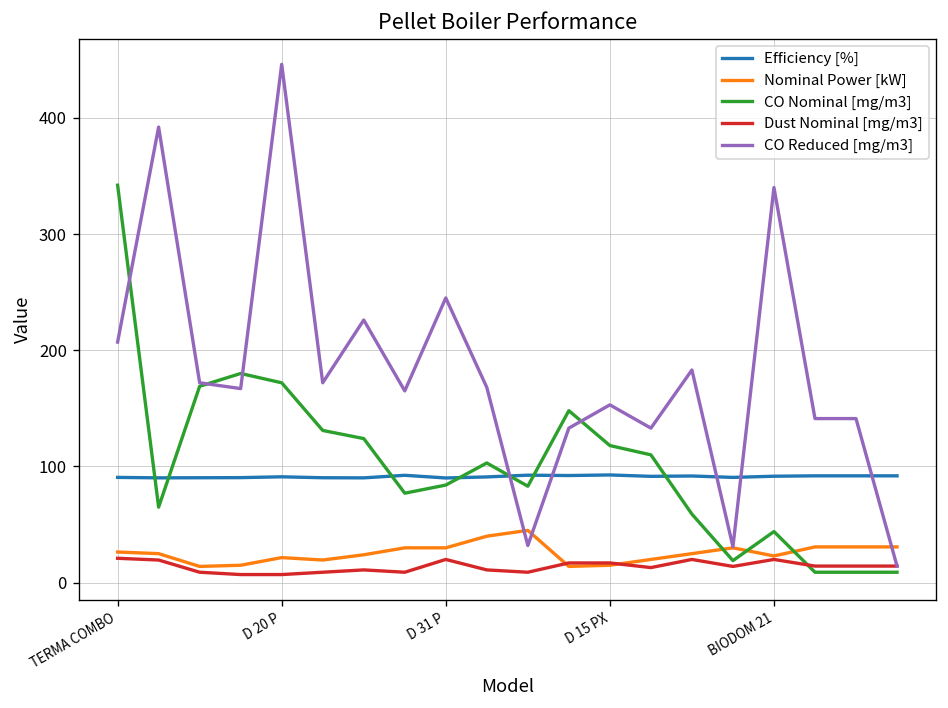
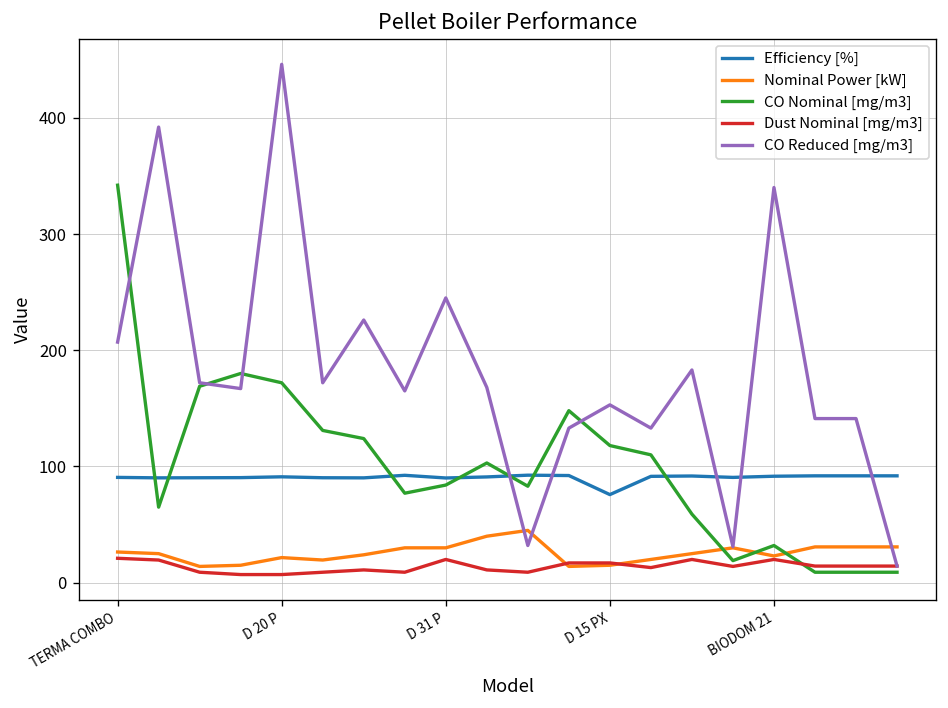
  {
    "Efficiency [%]": {
      "TERMA COMBO": 90,
      "D 20 P": 90,
      "D 31 P": 90,
-     "D 15 PX": 90,
+     "D 15 PX": 80,
      "BIODOM 21": 90
    },
    "Nominal Power [kW]": {
      "TERMA COMBO": 30,
      "D 20 P": 20,
      "D 31 P": 30,
      "BIODOM 21": 20
    },
    "CO Nominal [mg/m3]": {
      "TERMA COMBO": 340,
      "D 20 P": 170,
      "D 31 P": 80,
      "D 15 PX": 120,
-     "BIODOM 21": 40
+     "BIODOM 21": 30
    },
    "Dust Nominal [mg/m3]": {
      "TERMA COMBO": 20,
      "D 20 P": 10,
      "D 31 P": 20,
      "BIODOM 21": 20
    },
    "CO Reduced [mg/m3]": {
      "TERMA COMBO": 210,
      "D 20 P": 450,
      "D 31 P": 250,
      "D 15 PX": 150,
      "BIODOM 21": 340
    }
  }
